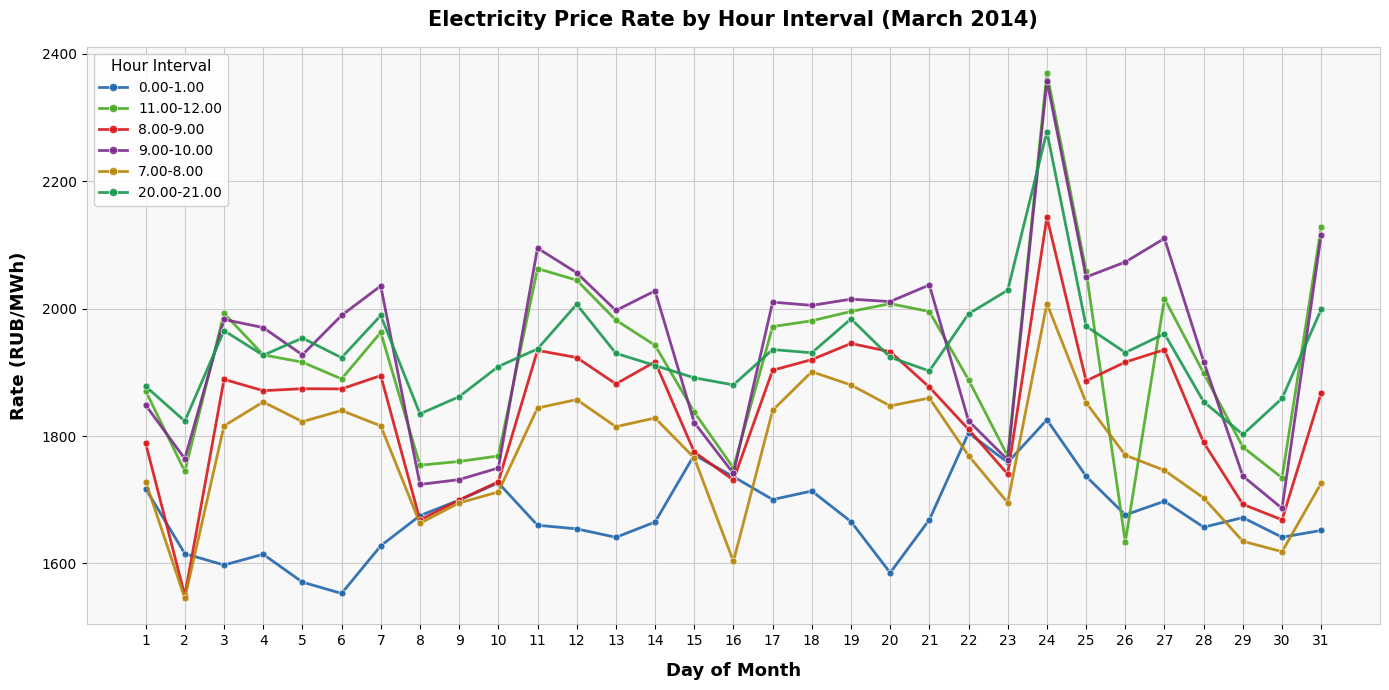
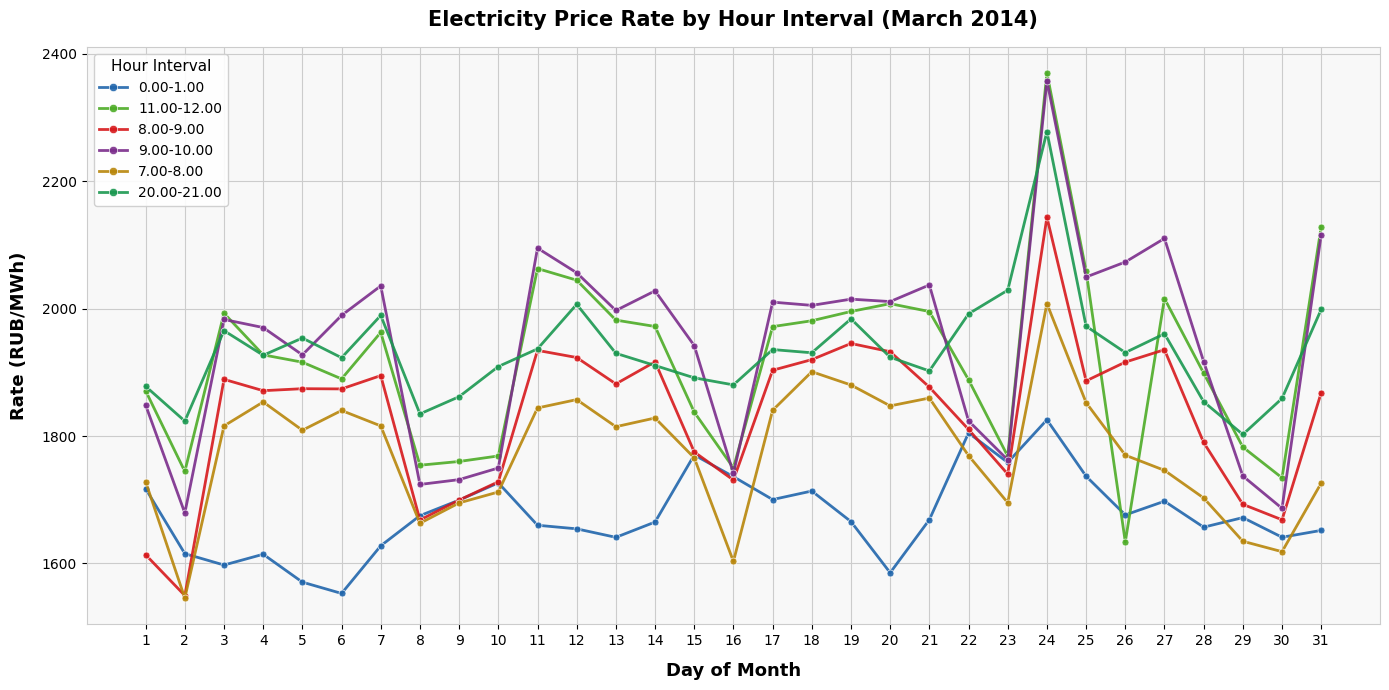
  {
    "0.00-1.00": {
      "1": 1720,
      "2": 1620,
      "3": 1600,
      "4": 1610,
      "5": 1570,
      "6": 1550,
      "7": 1630,
      "8": 1670,
      "11": 1660,
      "12": 1650,
      "13": 1640,
      "14": 1670,
      "15": 1770,
      "16": 1740,
      "17": 1700,
      "18": 1710,
      "19": 1670,
      "20": 1590,
      "21": 1670,
      "22": 1800,
      "24": 1830,
      "25": 1740,
      "26": 1680,
      "27": 1700,
      "28": 1660,
      "29": 1670,
      "30": 1640,
      "31": 1650
    },
    "11.00-12.00": {
      "1": 1870,
      "2": 1740,
      "3": 1990,
      "5": 1920,
      "6": 1890,
      "7": 1960,
      "8": 1750,
      "9": 1760,
      "10": 1770,
      "11": 2060,
      "12": 2040,
      "13": 1980,
-     "14": 1940,
+     "14": 1970,
      "15": 1840,
      "16": 1750,
      "17": 1970,
      "18": 1980,
      "19": 2000,
      "21": 2000,
      "22": 1890,
      "23": 1770,
      "24": 2370,
      "25": 2060,
      "26": 1630,
      "27": 2020,
      "28": 1900,
      "29": 1780,
      "30": 1730,
      "31": 2130
    },
    "8.00-9.00": {
-     "1": 1790,
+     "1": 1610,
      "2": 1550,
      "3": 1890,
      "4": 1870,
      "5": 1870,
      "6": 1870,
      "7": 1890,
      "8": 1670,
      "12": 1920,
      "13": 1880,
      "14": 1920,
      "15": 1770,
      "16": 1730,
      "17": 1900,
      "18": 1920,
      "19": 1950,
      "20": 1930,
      "21": 1880,
      "22": 1810,
      "23": 1740,
      "24": 2140,
      "25": 1890,
      "26": 1920,
      "27": 1940,
      "28": 1790,
      "29": 1690,
      "30": 1670,
      "31": 1870
    },
    "9.00-10.00": {
      "1": 1850,
-     "2": 1760,
+     "2": 1680,
      "3": 1980,
      "4": 1970,
      "5": 1930,
      "6": 1990,
      "7": 2040,
      "8": 1720,
      "9": 1730,
      "10": 1750,
      "11": 2090,
      "12": 2060,
      "13": 2000,
      "14": 2030,
-     "15": 1820,
+     "15": 1940,
      "16": 1740,
      "17": 2010,
      "18": 2010,
      "19": 2010,
      "21": 2040,
      "22": 1820,
      "24": 2360,
      "25": 2050,
      "26": 2070,
      "27": 2110,
      "28": 1920,
      "29": 1740,
      "30": 1690,
      "31": 2120
    },
    "7.00-8.00": {
      "1": 1730,
      "2": 1550,
      "3": 1820,
      "4": 1850,
-     "5": 1820,
+     "5": 1810,
      "6": 1840,
      "7": 1820,
      "8": 1660,
      "9": 1700,
      "10": 1710,
      "11": 1840,
      "12": 1860,
      "13": 1810,
      "14": 1830,
      "15": 1770,
      "16": 1600,
      "17": 1840,
      "18": 1900,
      "19": 1880,
      "20": 1850,
      "21": 1860,
      "22": 1770,
      "23": 1700,
      "24": 2010,
      "25": 1850,
      "26": 1770,
      "27": 1750,
      "28": 1700,
      "29": 1630,
      "30": 1620,
      "31": 1730
    },
    "20.00-21.00": {
      "1": 1880,
      "2": 1820,
      "3": 1970,
      "5": 1950,
      "6": 1920,
      "7": 1990,
      "8": 1830,
      "9": 1860,
      "10": 1910,
      "12": 2010,
      "13": 1930,
      "14": 1910,
      "15": 1890,
      "16": 1880,
      "17": 1940,
      "18": 1930,
      "19": 1980,
      "20": 1920,
      "21": 1900,
      "22": 1990,
      "23": 2030,
      "24": 2280,
      "25": 1970,
      "26": 1930,
      "27": 1960,
      "28": 1850,
      "29": 1800,
      "30": 1860,
      "31": 2000
    }
  }
